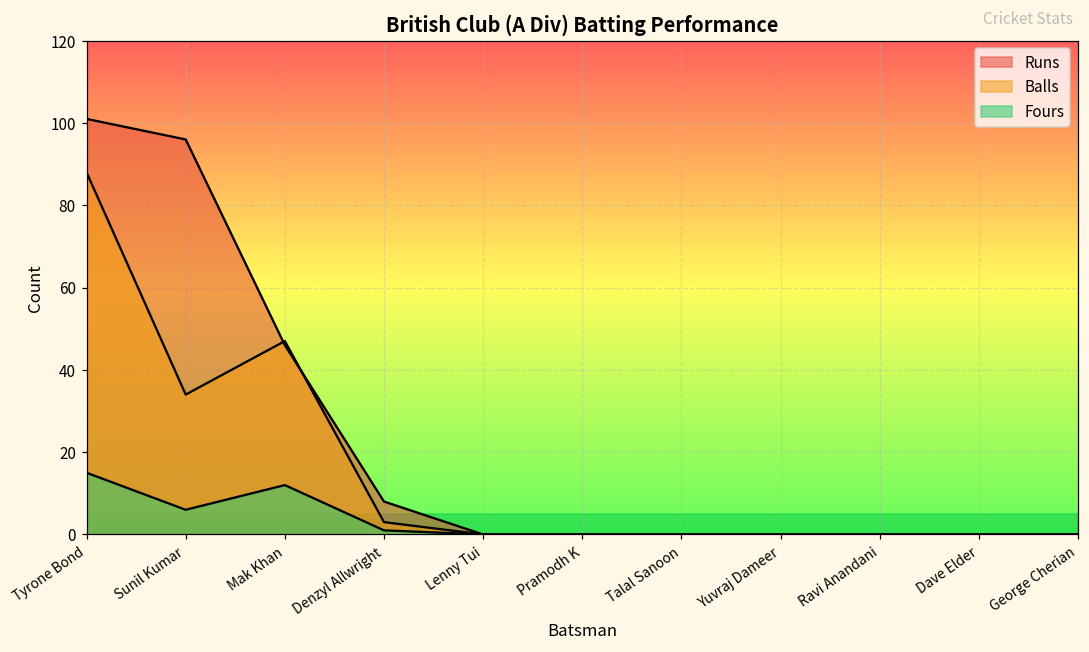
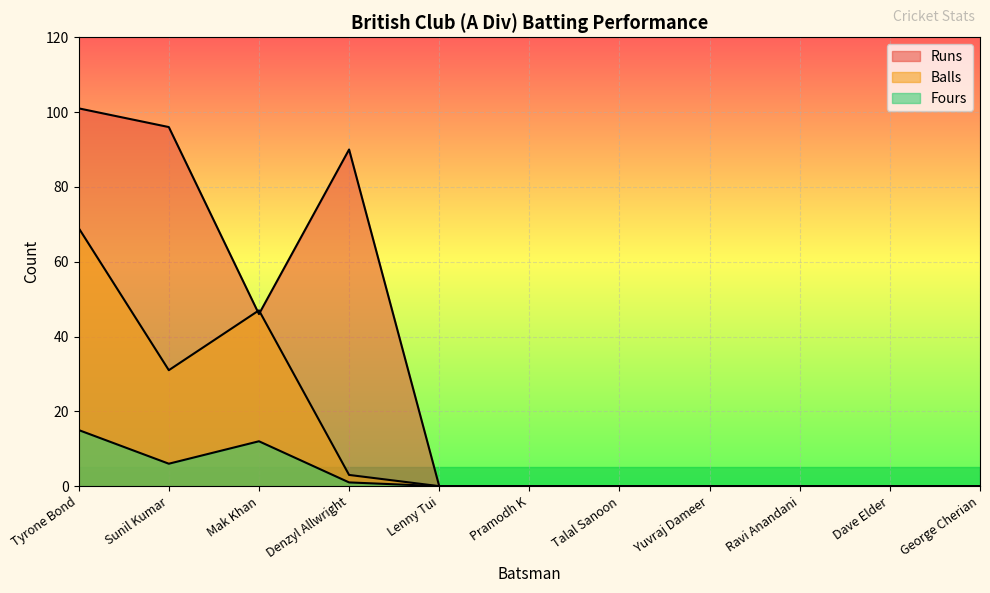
  {
    "Runs": {
      "Tyrone Bond": 101,
      "Sunil Kumar": 96,
      "Mak Khan": 46,
-     "Denzyl Allwright": 8
+     "Denzyl Allwright": 90
    },
    "Balls": {
-     "Tyrone Bond": 88,
-     "Sunil Kumar": 34,
+     "Tyrone Bond": 69,
+     "Sunil Kumar": 31,
      "Mak Khan": 47
    },
    "Fours": {
      "Tyrone Bond": 15,
      "Sunil Kumar": 6,
      "Mak Khan": 12
    }
  }
